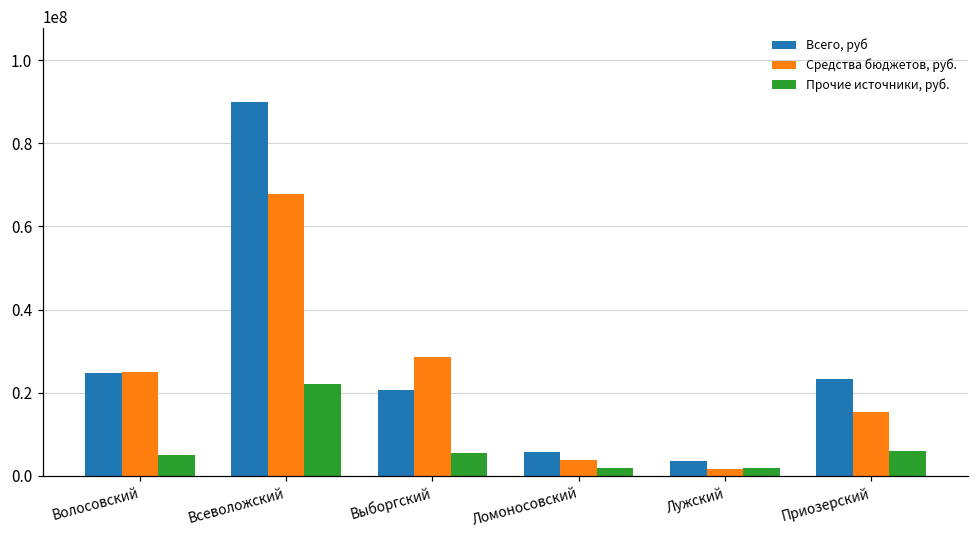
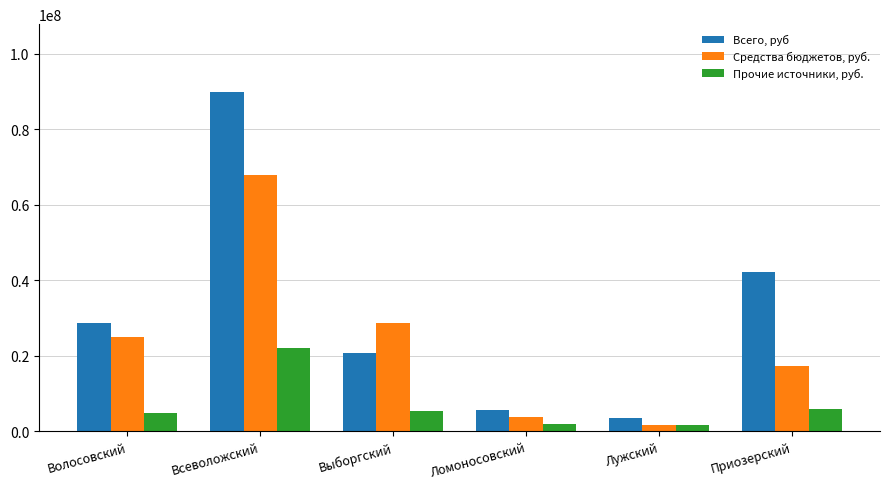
  {
    "Всего, руб": {
-     "Волосовский": 25000000,
+     "Волосовский": 29000000,
      "Всеволожский": 90000000,
      "Выборгский": 21000000,
      "Ломоносовский": 6000000,
      "Лужский": 4000000,
-     "Приозерский": 23000000
+     "Приозерский": 42000000
    },
    "Средства бюджетов, руб.": {
      "Волосовский": 25000000,
      "Всеволожский": 68000000,
      "Выборгский": 29000000,
      "Ломоносовский": 4000000,
      "Лужский": 2000000,
-     "Приозерский": 15000000
+     "Приозерский": 17000000
    },
    "Прочие источники, руб.": {
      "Волосовский": 5000000,
      "Всеволожский": 22000000,
      "Выборгский": 5000000,
      "Ломоносовский": 2000000,
      "Лужский": 2000000,
      "Приозерский": 6000000
    }
  }
